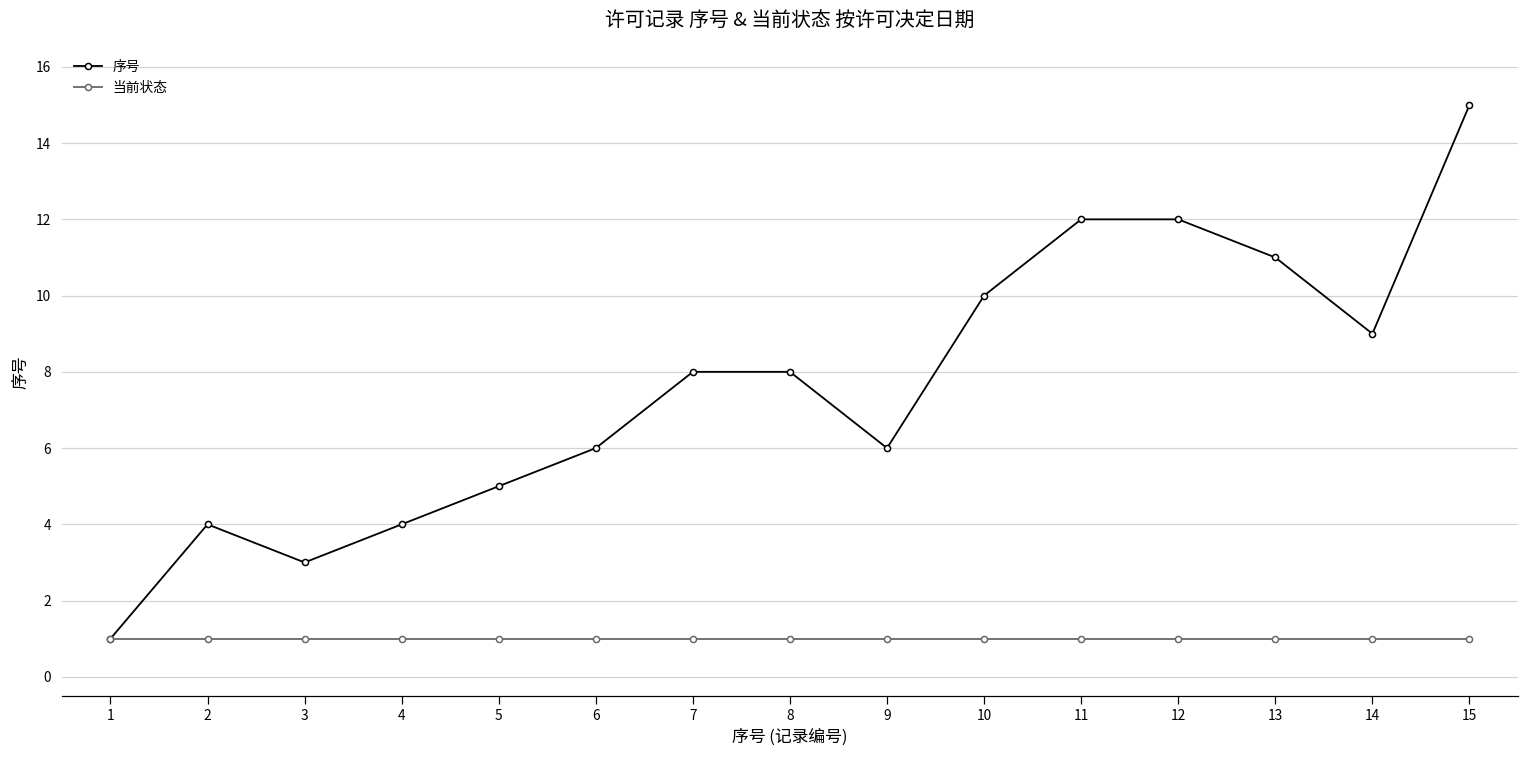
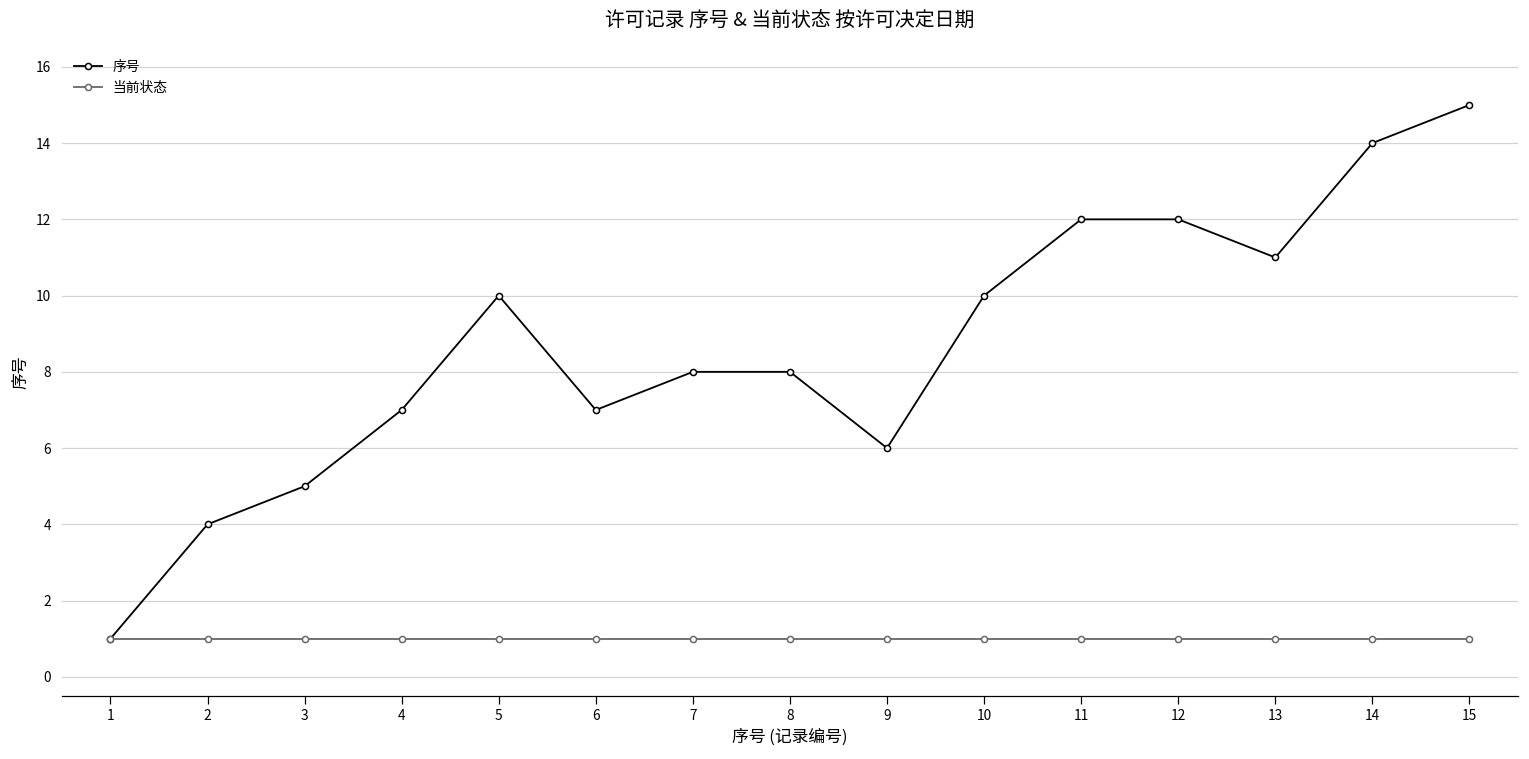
  {
    "序号": {
      "2": 4,
-     "3": 3,
-     "4": 4,
-     "5": 5,
-     "6": 6,
+     "3": 5,
+     "4": 7,
+     "5": 10,
+     "6": 7,
      "7": 8,
      "8": 8,
      "9": 6,
      "10": 10,
      "11": 12,
      "12": 12,
      "13": 11,
-     "14": 9,
+     "14": 14,
      "15": 15
    },
    "当前状态": {
      "2": 1,
      "3": 1,
      "4": 1,
      "5": 1,
      "6": 1,
      "7": 1,
      "8": 1,
      "9": 1,
      "10": 1,
      "11": 1,
      "12": 1,
      "13": 1,
      "14": 1,
      "15": 1
    }
  }
